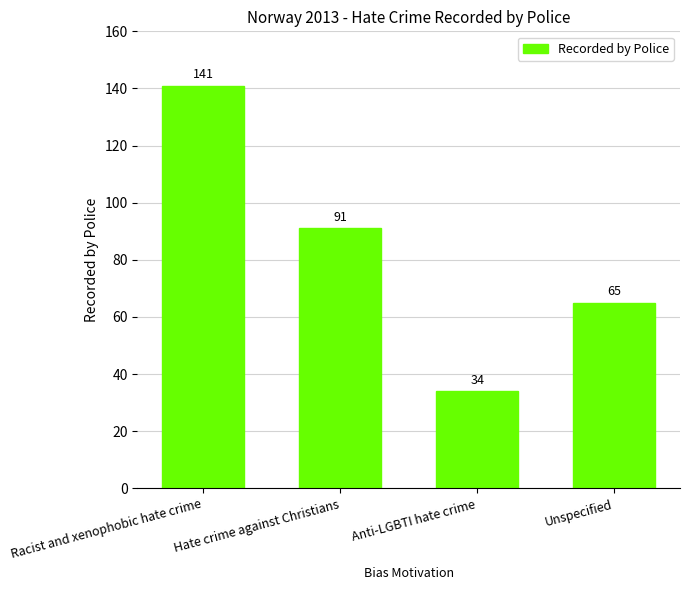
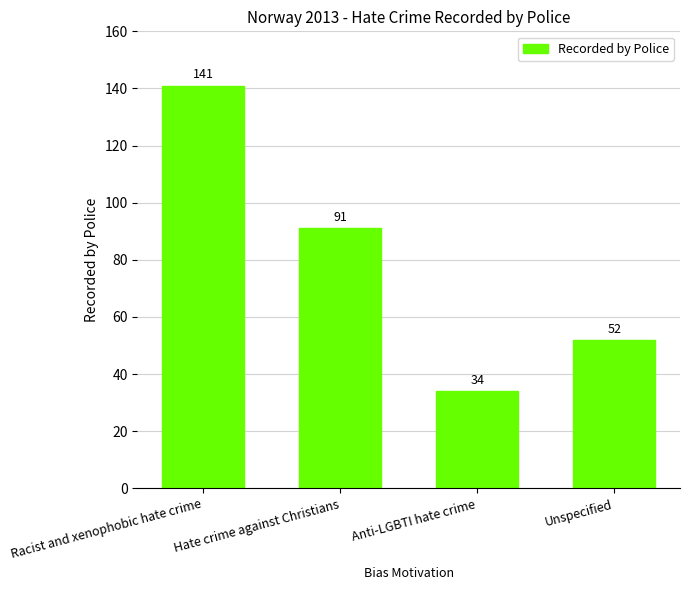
  {
    "Racist and xenophobic hate crime": 141,
    "Hate crime against Christians": 91,
    "Anti-LGBTI hate crime": 34,
-   "Unspecified": 65
+   "Unspecified": 52
  }
